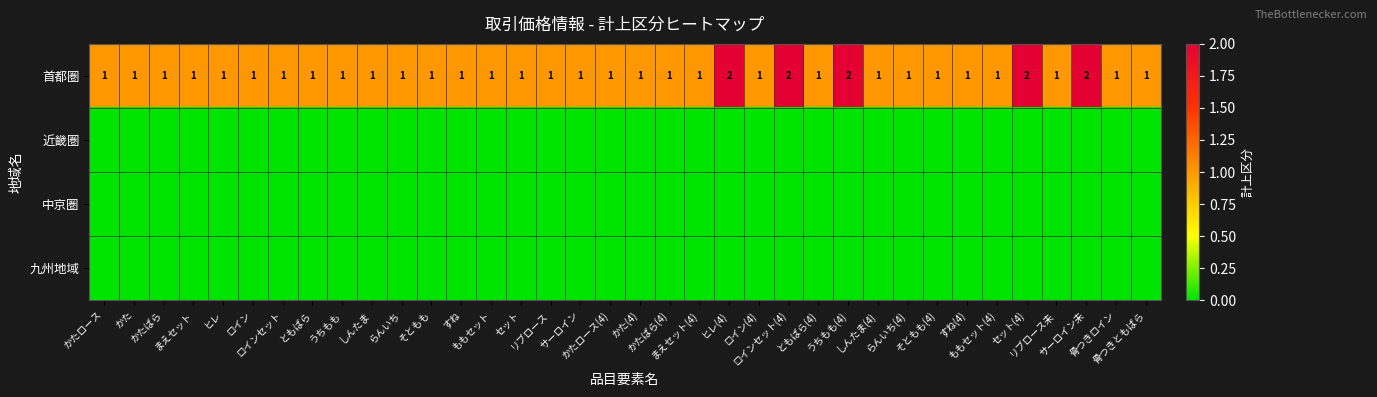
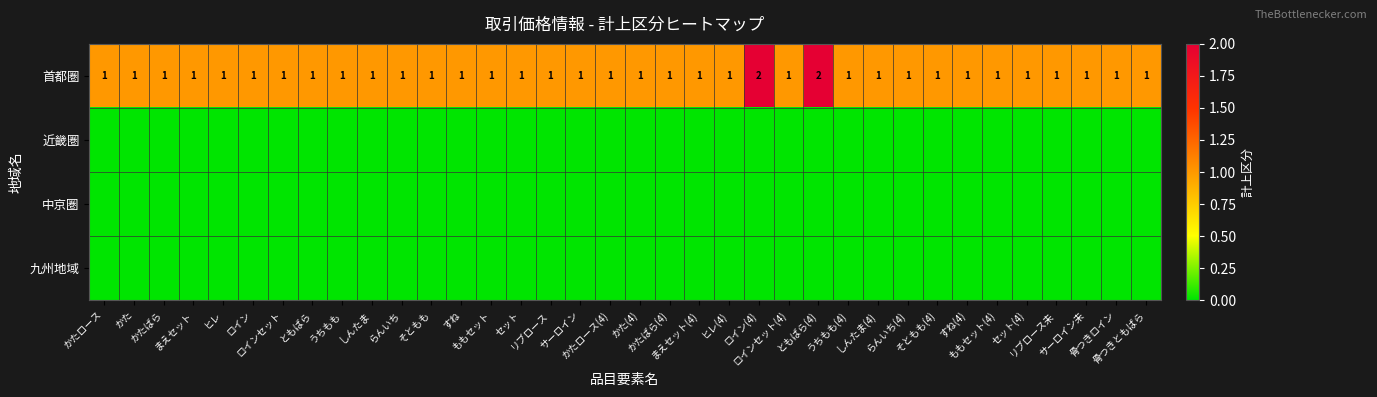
  {
    "首都圏": {
      "かたロース": 1,
      "かた": 1,
      "かたばら": 1,
      "まえセット": 1,
      "ヒレ": 1,
      "ロイン": 1,
      "ロインセット": 1,
      "ともばら": 1,
      "うちもも": 1,
      "しんたま": 1,
      "らんいち": 1,
      "そともも": 1,
      "すね": 1,
      "ももセット": 1,
      "セット": 1,
      "リブロース": 1,
      "サーロイン": 1,
      "かたロース(4)": 1,
      "かた(4)": 1,
      "かたばら(4)": 1,
      "まえセット(4)": 1,
-     "ヒレ(4)": 2,
-     "ロイン(4)": 1,
-     "ロインセット(4)": 2,
-     "ともばら(4)": 1,
-     "うちもも(4)": 2,
+     "ヒレ(4)": 1,
+     "ロイン(4)": 2,
+     "ロインセット(4)": 1,
+     "ともばら(4)": 2,
+     "うちもも(4)": 1,
      "しんたま(4)": 1,
      "らんいち(4)": 1,
      "そともも(4)": 1,
      "すね(4)": 1,
      "ももセット(4)": 1,
-     "セット(4)": 2,
+     "セット(4)": 1,
      "リブロース未": 1,
-     "サーロイン未": 2,
+     "サーロイン未": 1,
      "骨つきロイン": 1,
      "骨つきともばら": 1
    }
  }
